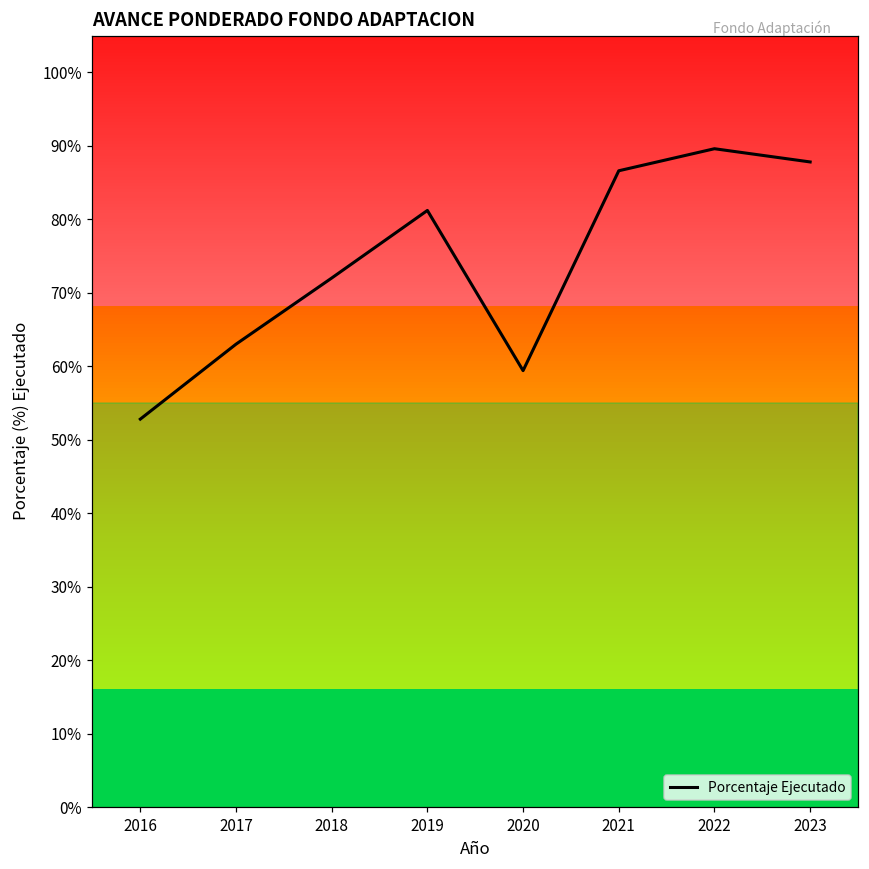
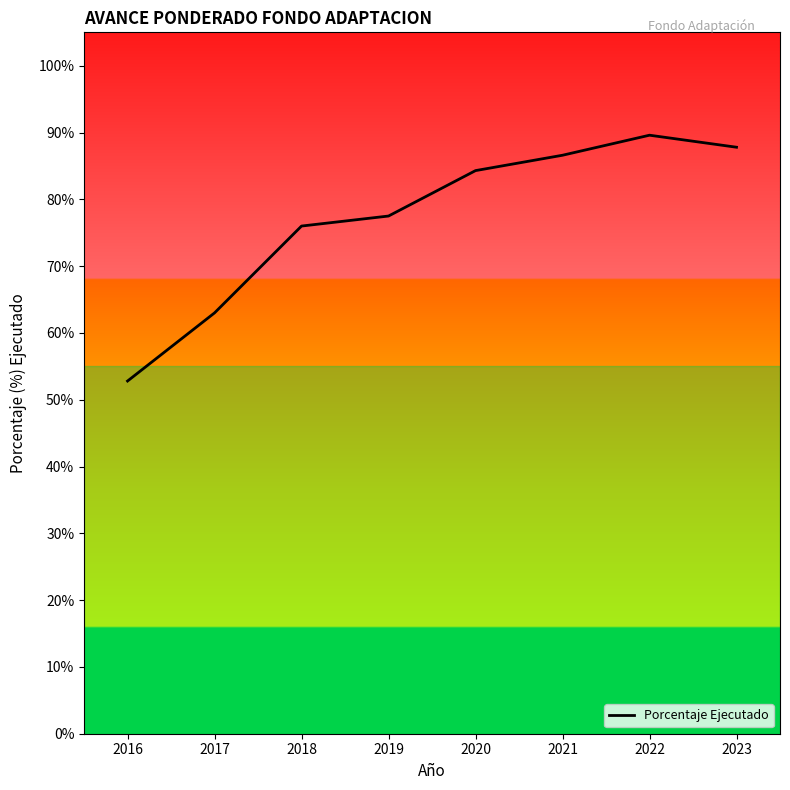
  {
    "2016": "53%",
    "2017": "63%",
-   "2018": "72%",
-   "2019": "81%",
-   "2020": "59%",
+   "2018": "76%",
+   "2019": "78%",
+   "2020": "84%",
    "2021": "87%",
    "2022": "90%",
    "2023": "88%"
  }
